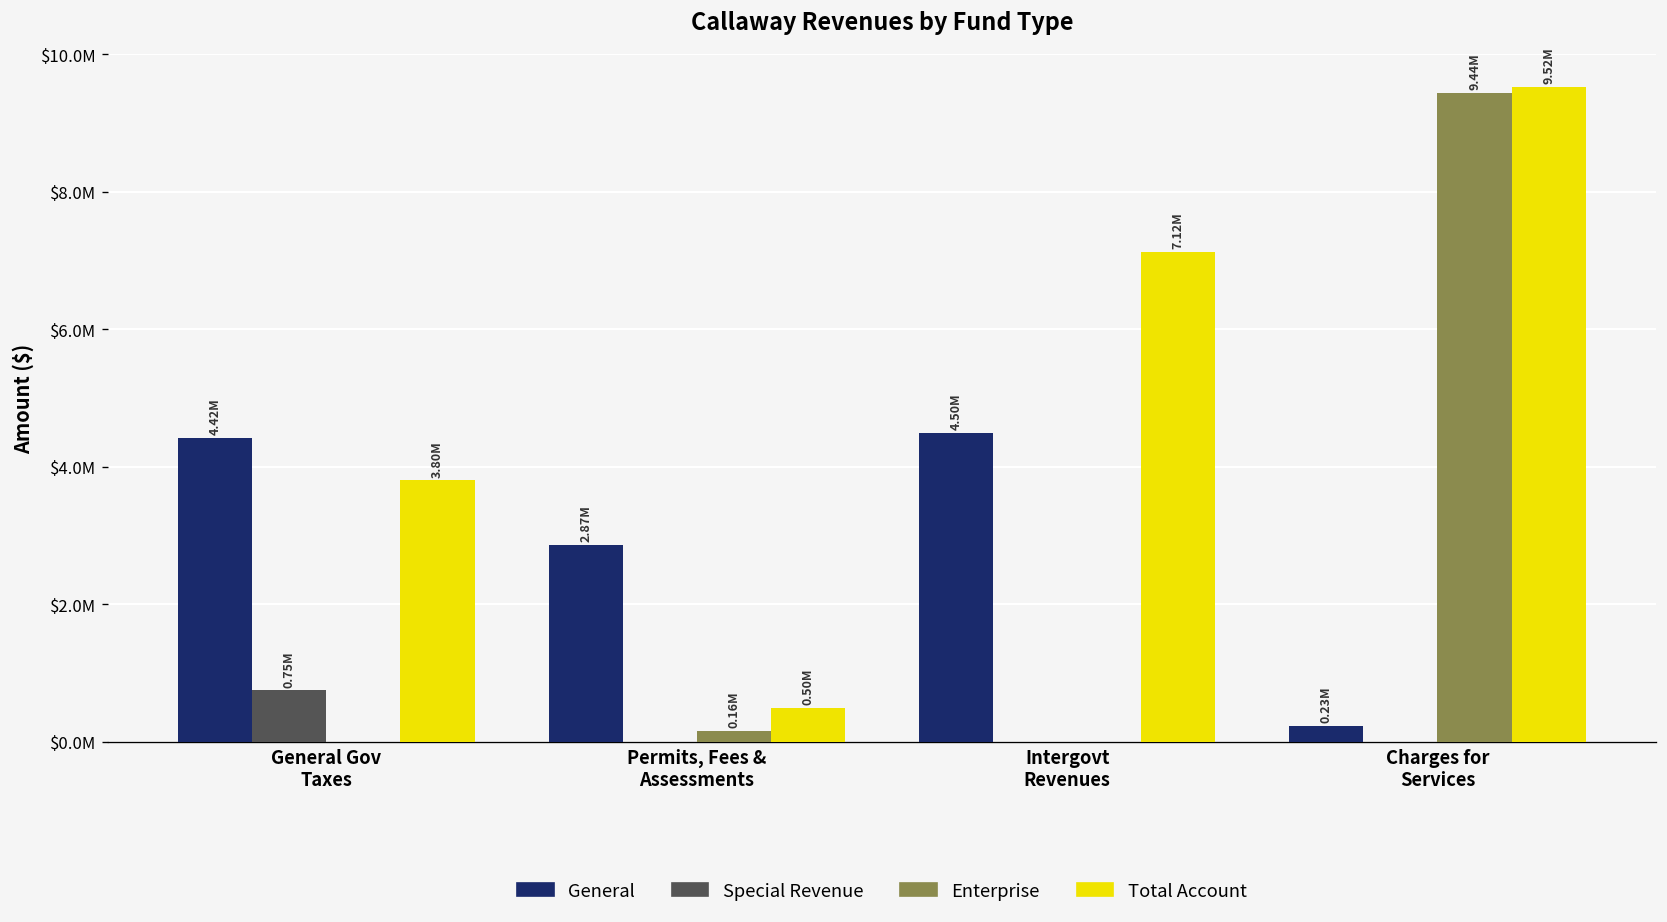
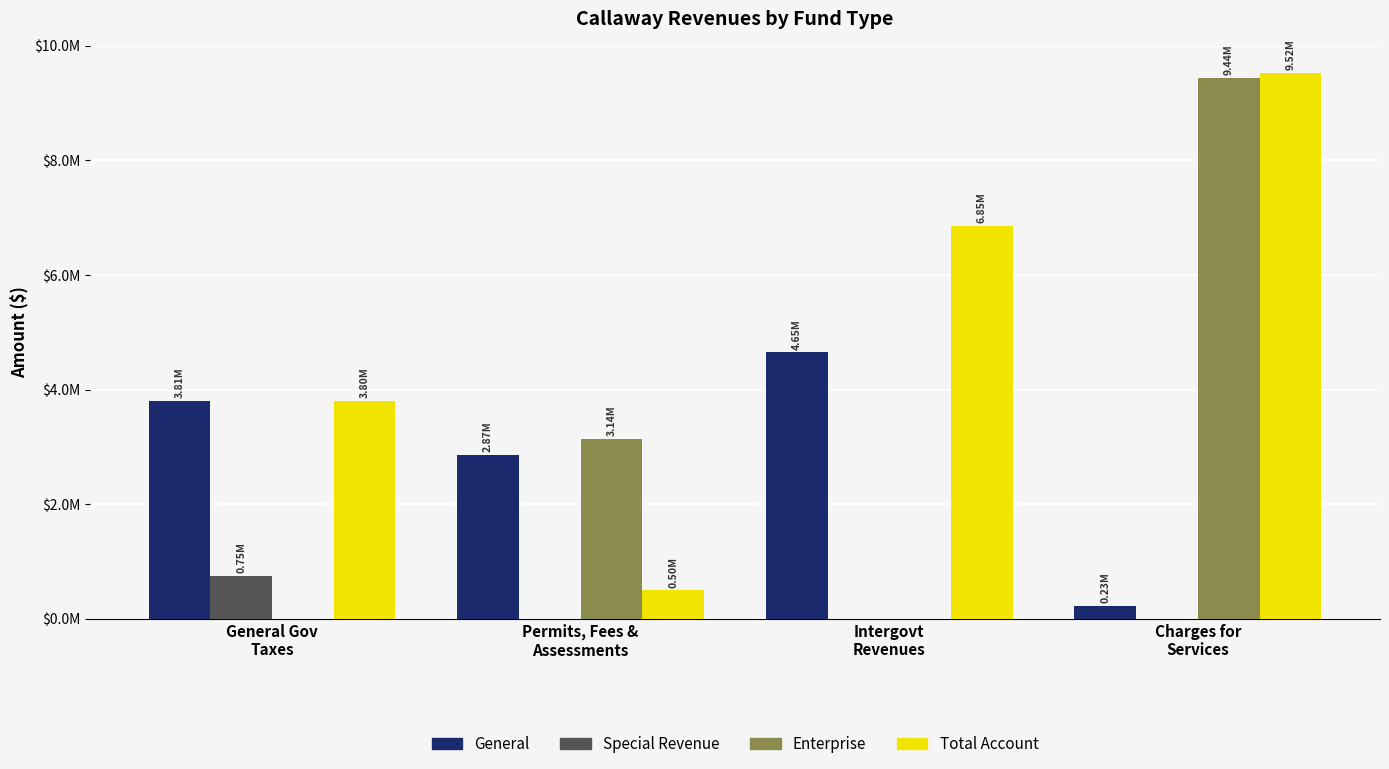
  {
    "General": {
-     "General Gov Taxes": "4.42M",
+     "General Gov Taxes": "3.81M",
      "Permits, Fees & Assessments": "2.87M",
-     "Intergovt Revenues": "4.50M",
+     "Intergovt Revenues": "4.65M",
      "Charges for Services": "0.23M"
    },
    "Special Revenue": {
      "General Gov Taxes": "0.75M"
    },
    "Enterprise": {
-     "Permits, Fees & Assessments": "0.16M",
+     "Permits, Fees & Assessments": "3.14M",
      "Charges for Services": "9.44M"
    },
    "Total Account": {
      "General Gov Taxes": "3.80M",
      "Permits, Fees & Assessments": "0.50M",
-     "Intergovt Revenues": "7.12M",
+     "Intergovt Revenues": "6.85M",
      "Charges for Services": "9.52M"
    }
  }
